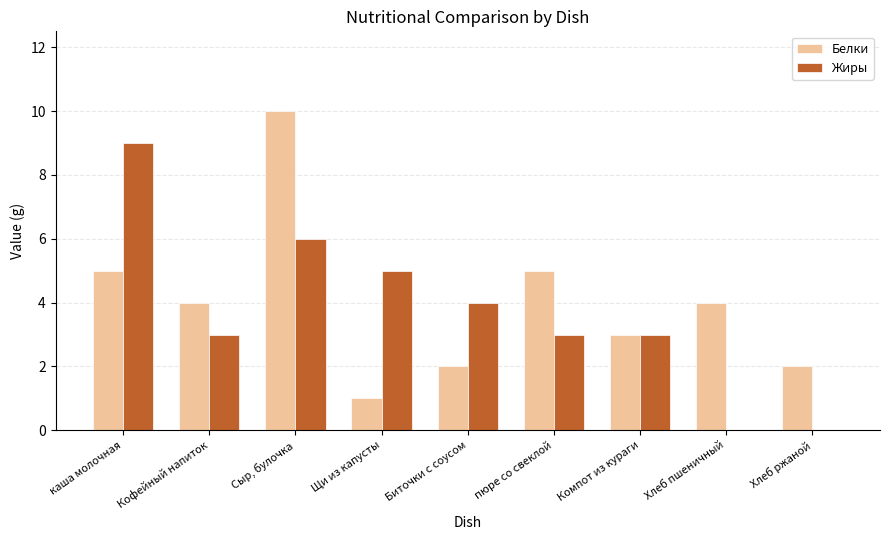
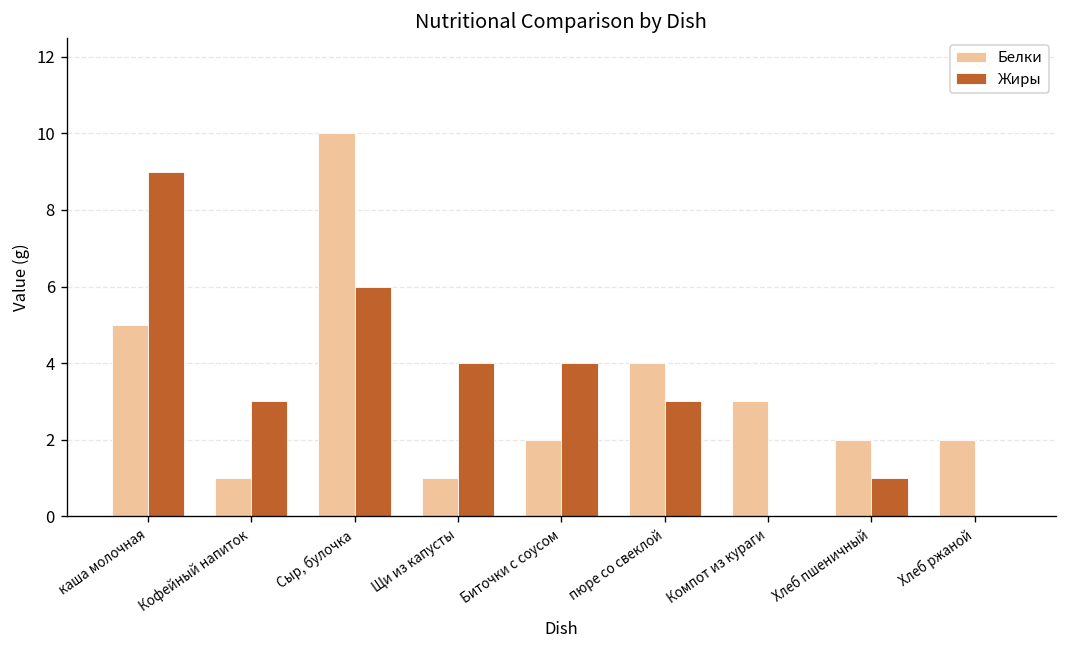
  {
    "Белки": {
      "каша молочная": 5,
-     "Кофейный напиток": 4,
+     "Кофейный напиток": 1,
      "Сыр, булочка": 10,
      "Щи из капусты": 1,
      "Биточки с соусом": 2,
-     "пюре со свеклой": 5,
+     "пюре со свеклой": 4,
      "Компот из кураги": 3,
-     "Хлеб пшеничный": 4,
+     "Хлеб пшеничный": 2,
      "Хлеб ржаной": 2
    },
    "Жиры": {
      "каша молочная": 9,
      "Кофейный напиток": 3,
      "Сыр, булочка": 6,
-     "Щи из капусты": 5,
+     "Щи из капусты": 4,
      "Биточки с соусом": 4,
      "пюре со свеклой": 3,
-     "Компот из кураги": 3,
-     "Хлеб пшеничный": 0,
+     "Компот из кураги": 0,
+     "Хлеб пшеничный": 1,
      "Хлеб ржаной": 0
    }
  }
